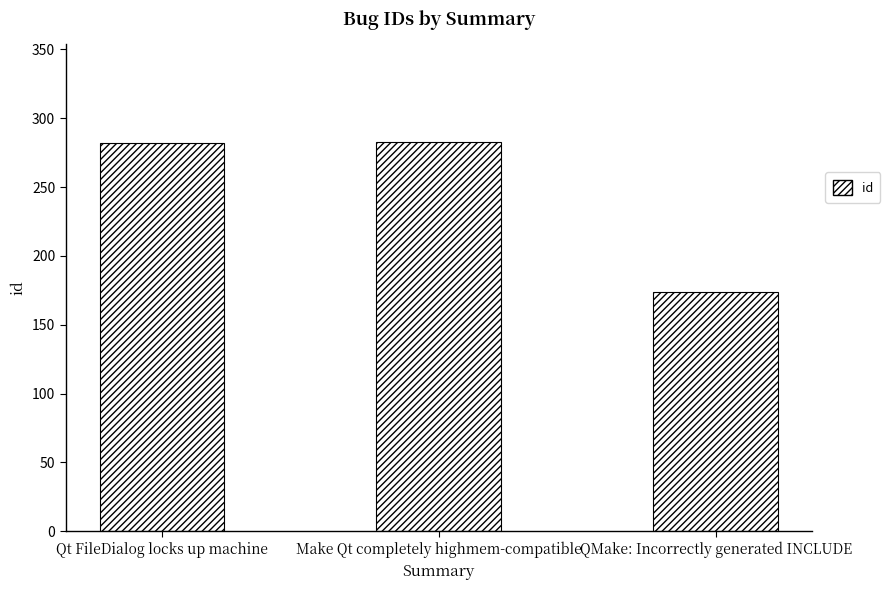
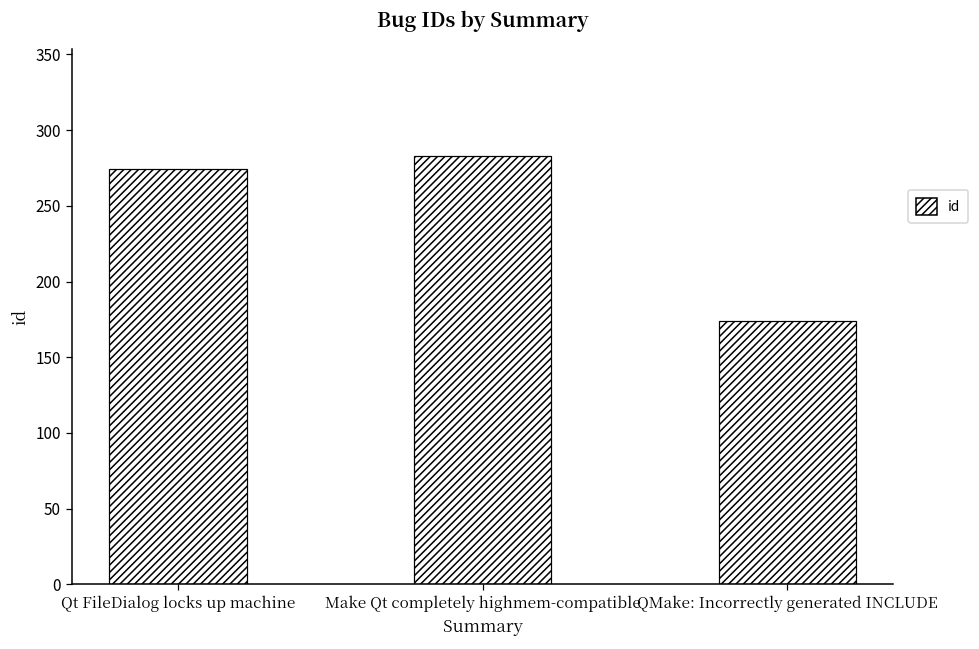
  {
-   "Qt FileDialog locks up machine": 282,
+   "Qt FileDialog locks up machine": 274,
    "Make Qt completely highmem-compatible": 283,
    "QMake: Incorrectly generated INCLUDE": 174
  }
